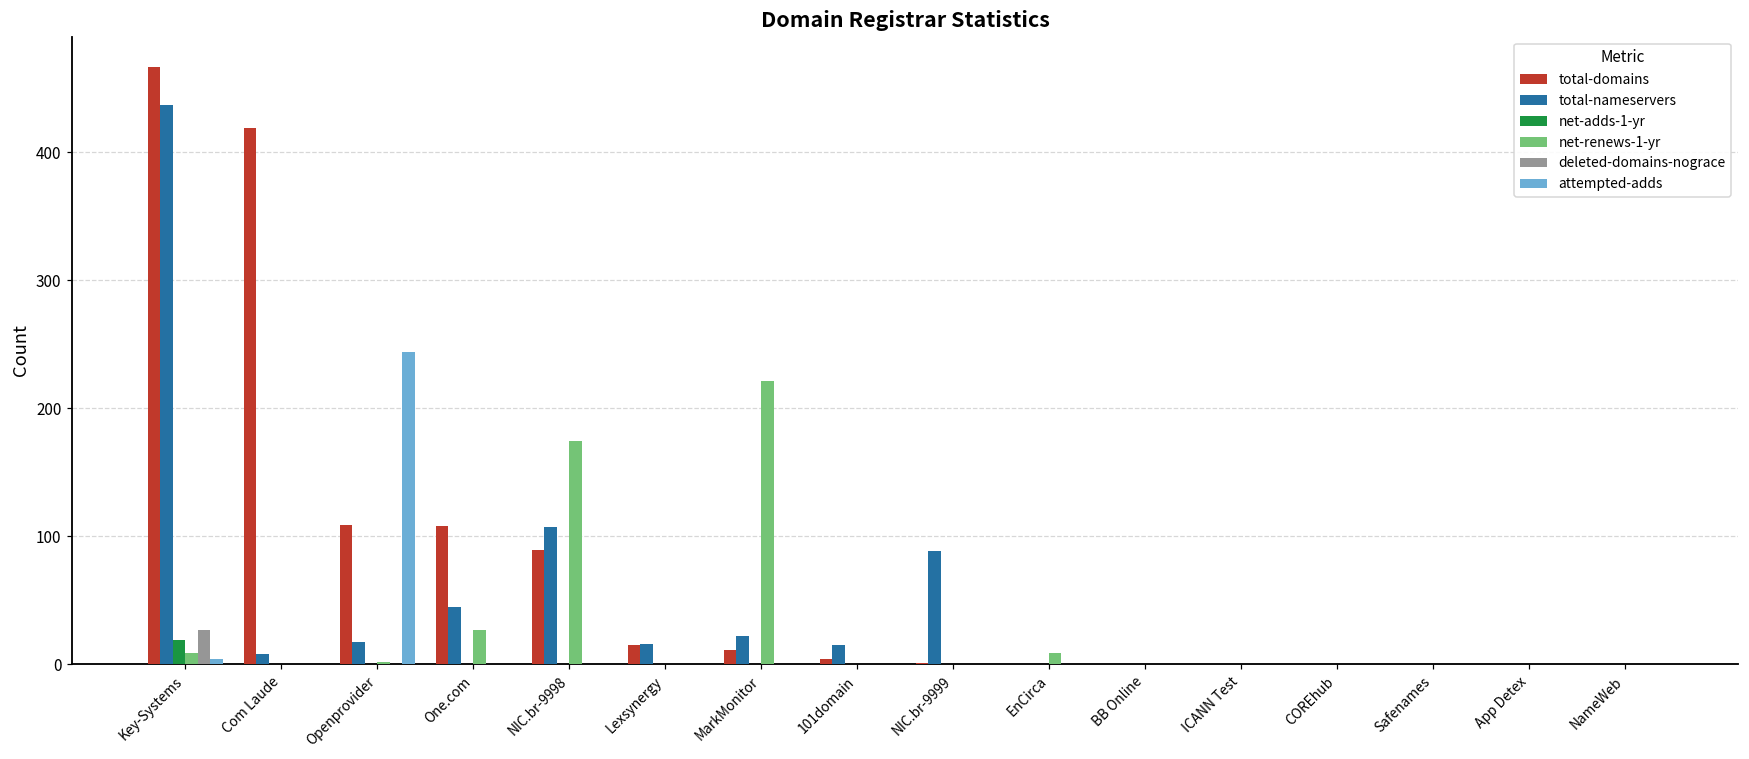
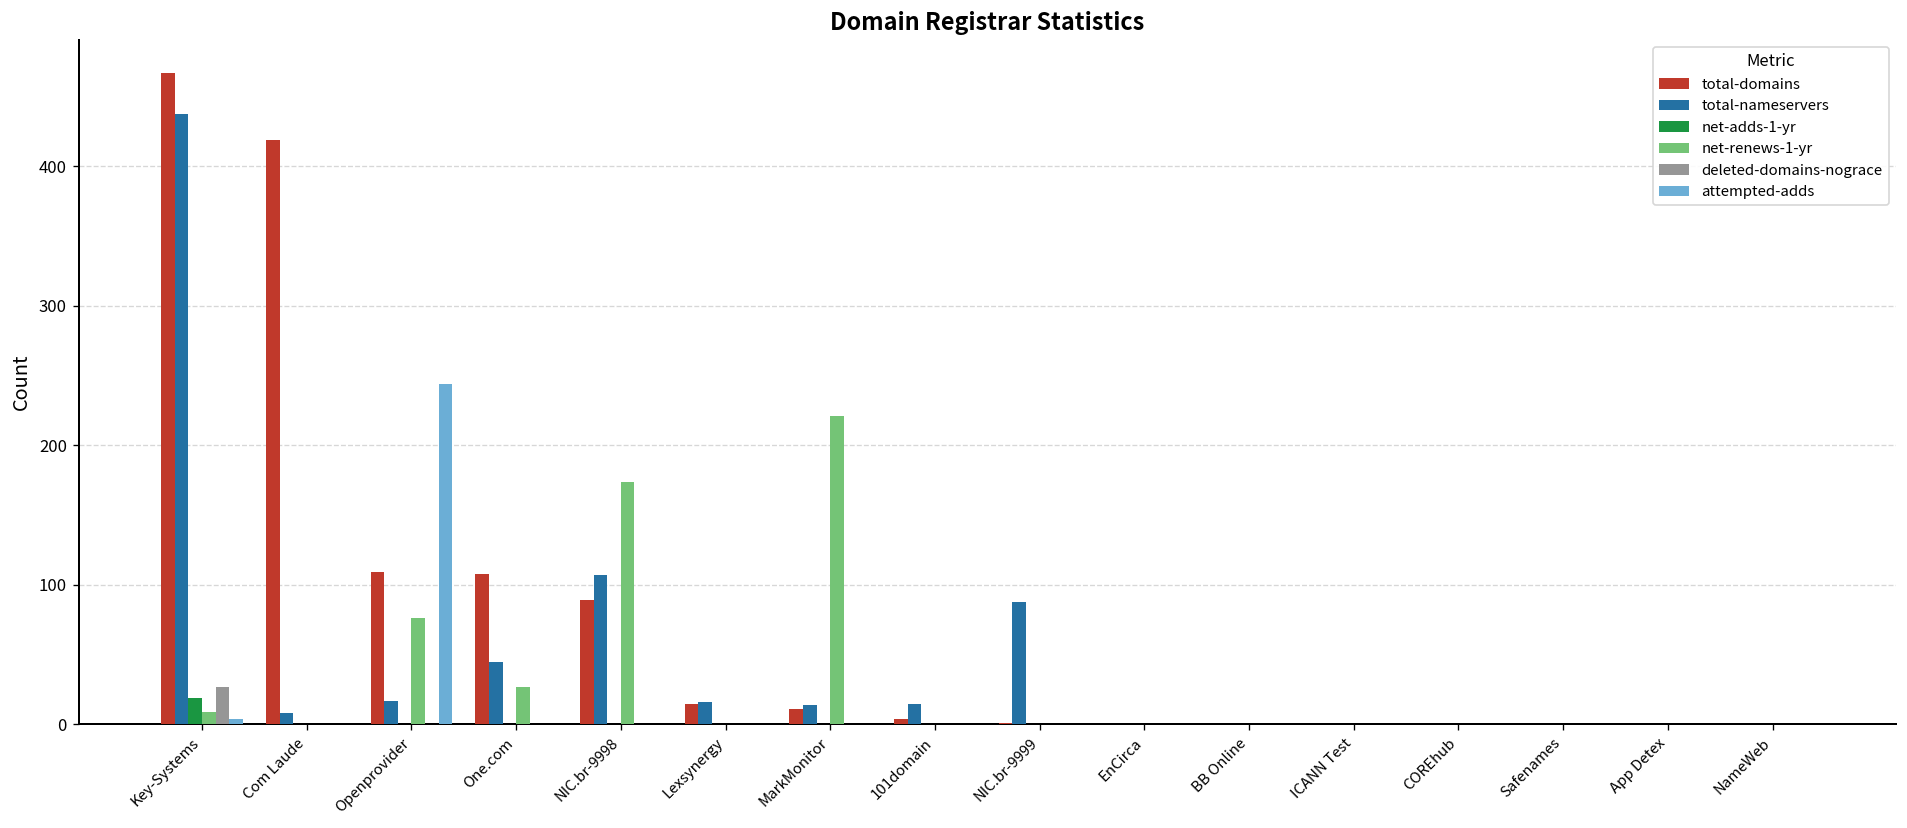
  {
    "total-domains": {
      "Key-Systems": 467,
      "Com Laude": 419,
      "Openprovider": 109,
      "One.com": 108,
      "NIC.br-9998": 89,
      "Lexsynergy": 15,
      "MarkMonitor": 11,
      "101domain": 4,
      "EnCirca": 0,
      "BB Online": 0,
      "ICANN Test": 0,
      "COREhub": 0,
      "Safenames": 0,
      "App Detex": 0,
      "NameWeb": 0
    },
    "total-nameservers": {
      "Key-Systems": 437,
      "Com Laude": 8,
      "Openprovider": 17,
      "One.com": 45,
      "NIC.br-9998": 107,
      "Lexsynergy": 16,
-     "MarkMonitor": 22,
+     "MarkMonitor": 14,
      "101domain": 15,
      "NIC.br-9999": 88,
      "EnCirca": 0,
      "BB Online": 0,
      "ICANN Test": 0,
      "COREhub": 0,
      "Safenames": 0,
      "App Detex": 0,
      "NameWeb": 0
    },
    "net-adds-1-yr": {
      "Key-Systems": 19,
      "Com Laude": 0,
      "Openprovider": 0,
      "One.com": 0,
      "NIC.br-9998": 0,
      "Lexsynergy": 0,
      "MarkMonitor": 0,
      "101domain": 0,
      "NIC.br-9999": 0,
      "EnCirca": 0,
      "BB Online": 0,
      "ICANN Test": 0,
      "COREhub": 0,
      "Safenames": 0,
      "App Detex": 0,
      "NameWeb": 0
    },
    "net-renews-1-yr": {
      "Key-Systems": 9,
      "Com Laude": 0,
-     "Openprovider": 2,
+     "Openprovider": 76,
      "One.com": 27,
      "NIC.br-9998": 174,
      "Lexsynergy": 0,
      "MarkMonitor": 221,
      "101domain": 0,
      "NIC.br-9999": 0,
-     "EnCirca": 9,
+     "EnCirca": 0,
      "BB Online": 0,
      "ICANN Test": 0,
      "COREhub": 0,
      "Safenames": 0,
      "App Detex": 0,
      "NameWeb": 0
    },
    "deleted-domains-nograce": {
      "Key-Systems": 27,
      "Com Laude": 0,
      "Openprovider": 0,
      "One.com": 0,
      "NIC.br-9998": 0,
      "Lexsynergy": 0,
      "MarkMonitor": 0,
      "101domain": 0,
      "NIC.br-9999": 0,
      "EnCirca": 0,
      "BB Online": 0,
      "ICANN Test": 0,
      "COREhub": 0,
      "Safenames": 0,
      "App Detex": 0,
      "NameWeb": 0
    },
    "attempted-adds": {
      "Key-Systems": 4,
      "Com Laude": 0,
      "Openprovider": 244,
      "One.com": 0,
      "NIC.br-9998": 0,
      "Lexsynergy": 0,
      "MarkMonitor": 0,
      "101domain": 0,
      "NIC.br-9999": 0,
      "EnCirca": 0,
      "BB Online": 0,
      "ICANN Test": 0,
      "COREhub": 0,
      "Safenames": 0,
      "App Detex": 0,
      "NameWeb": 0
    }
  }
